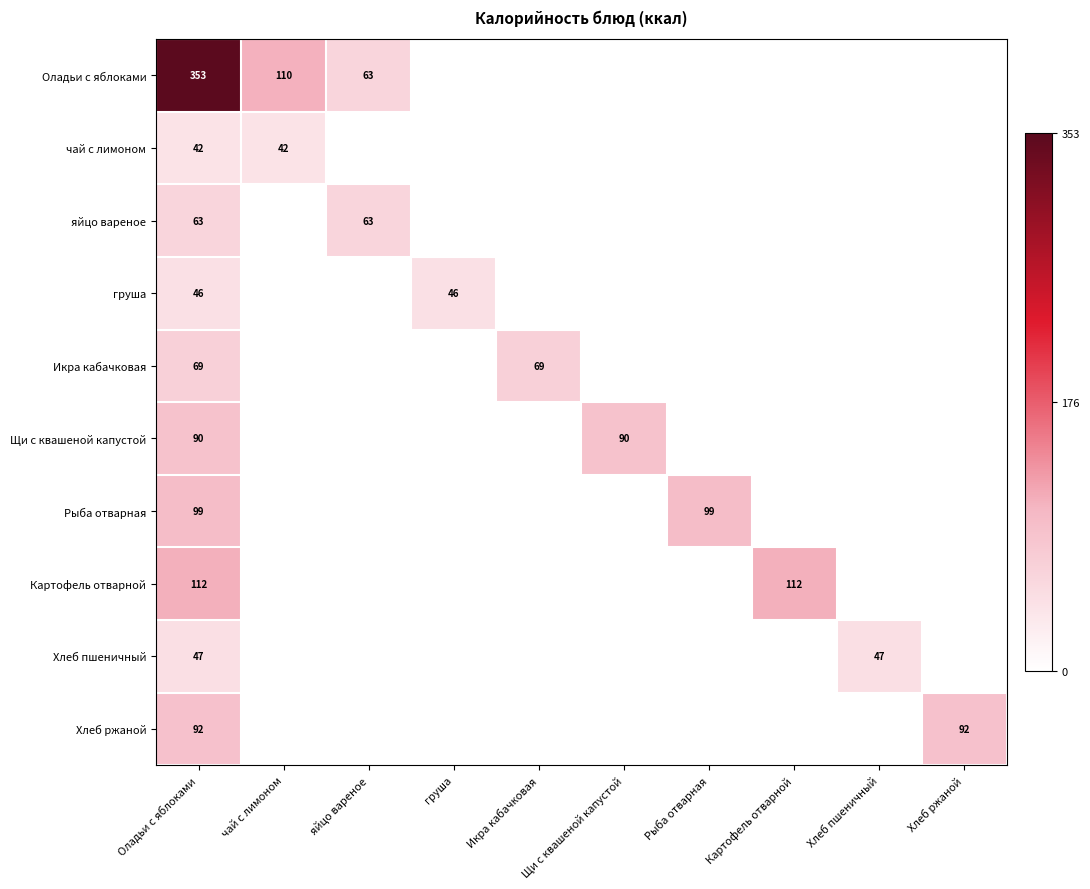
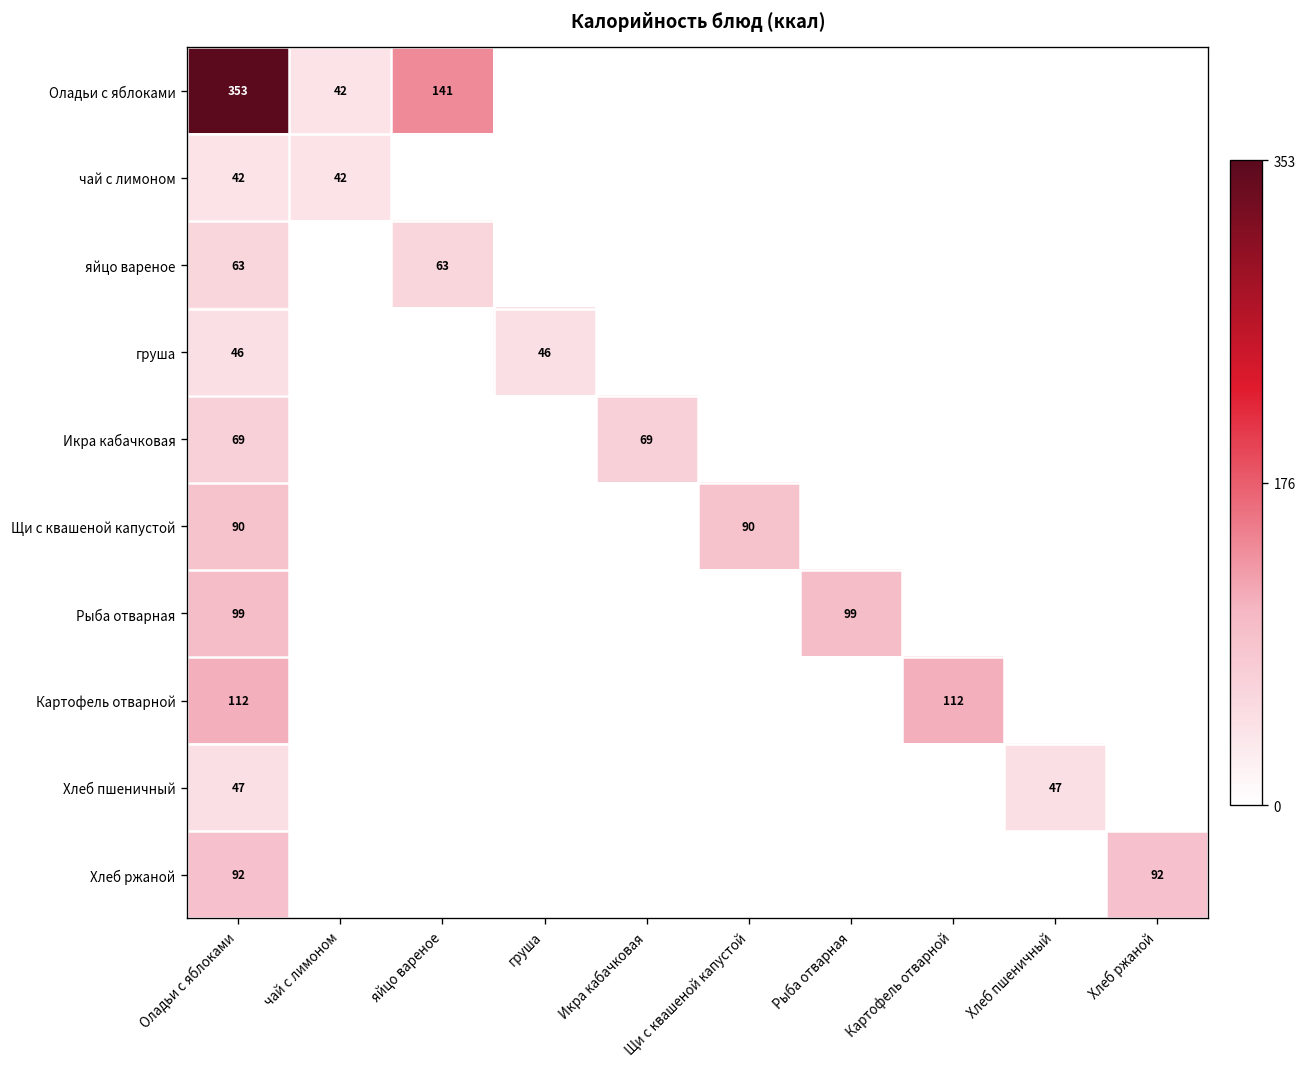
  {
    "Оладьи с яблоками": {
      "Оладьи с яблоками": 353,
-     "чай с лимоном": 110,
-     "яйцо вареное": 63
+     "чай с лимоном": 42,
+     "яйцо вареное": 141
    },
    "чай с лимоном": {
      "Оладьи с яблоками": 42,
      "чай с лимоном": 42
    },
    "яйцо вареное": {
      "Оладьи с яблоками": 63,
      "яйцо вареное": 63
    },
    "груша": {
      "Оладьи с яблоками": 46,
      "груша": 46
    },
    "Икра кабачковая": {
      "Оладьи с яблоками": 69,
      "Икра кабачковая": 69
    },
    "Щи с квашеной капустой": {
      "Оладьи с яблоками": 90,
      "Щи с квашеной капустой": 90
    },
    "Рыба отварная": {
      "Оладьи с яблоками": 99,
      "Рыба отварная": 99
    },
    "Картофель отварной": {
      "Оладьи с яблоками": 112,
      "Картофель отварной": 112
    },
    "Хлеб пшеничный": {
      "Оладьи с яблоками": 47,
      "Хлеб пшеничный": 47
    },
    "Хлеб ржаной": {
      "Оладьи с яблоками": 92,
      "Хлеб ржаной": 92
    }
  }
